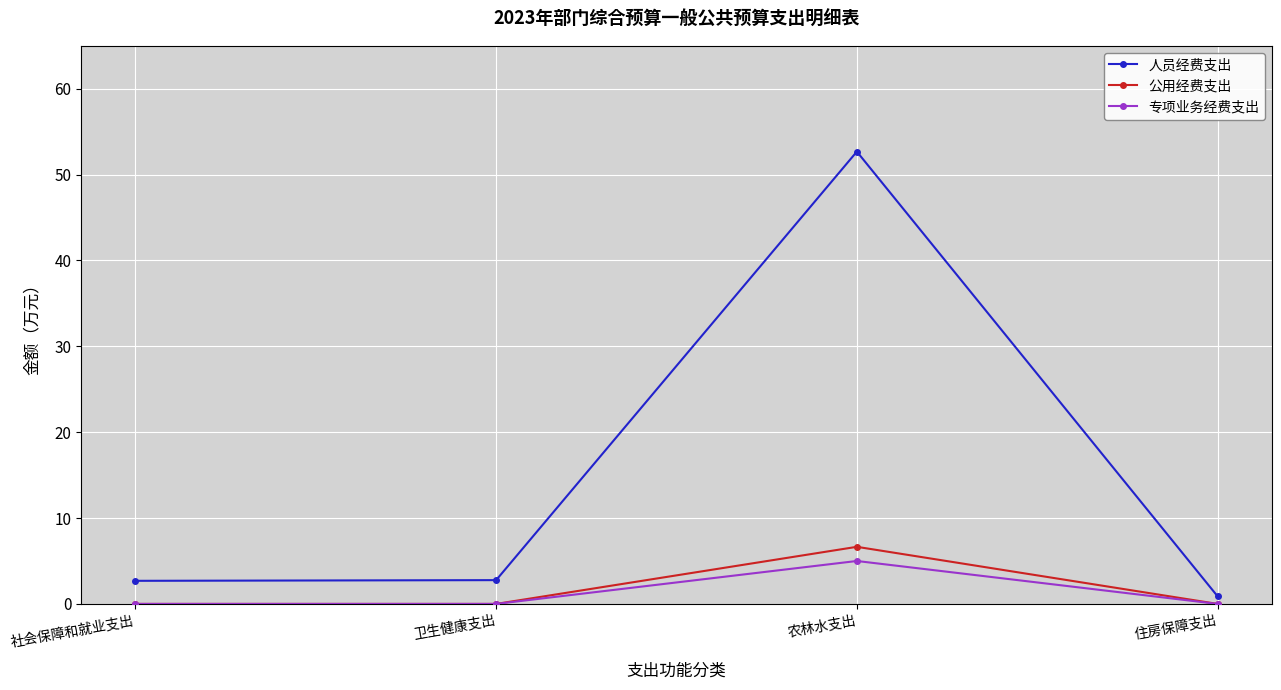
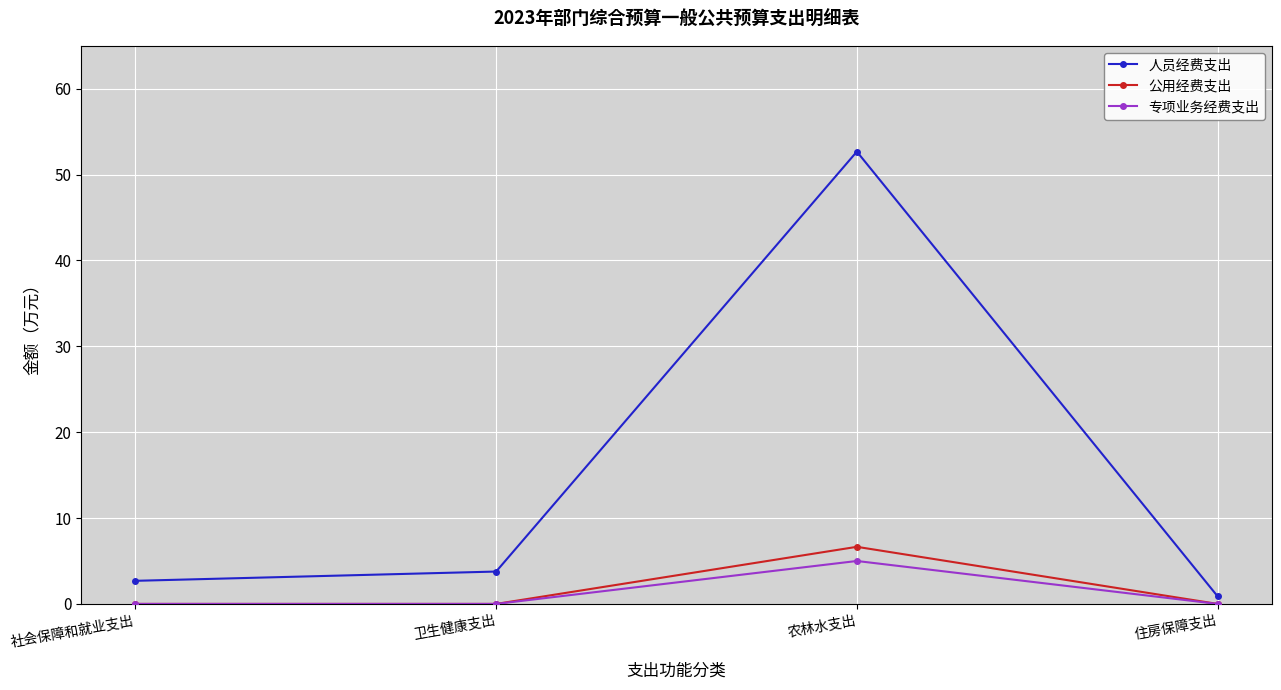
  {
    "人员经费支出": {
      "社会保障和就业支出": 3,
-     "卫生健康支出": 3,
+     "卫生健康支出": 4,
      "农林水支出": 53,
      "住房保障支出": 1
    },
    "公用经费支出": {
      "农林水支出": 7
    },
    "专项业务经费支出": {
      "农林水支出": 5
    }
  }
